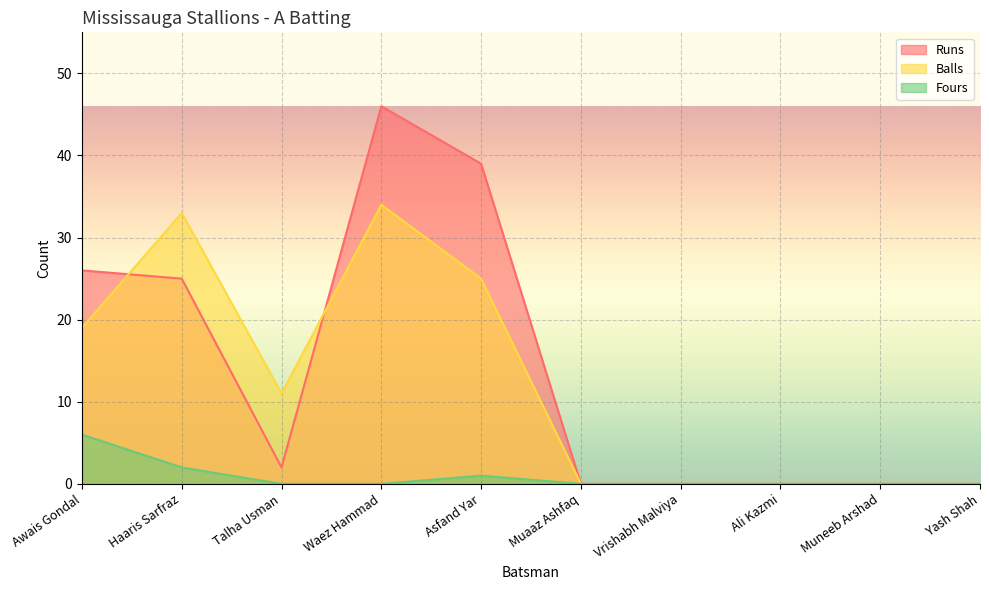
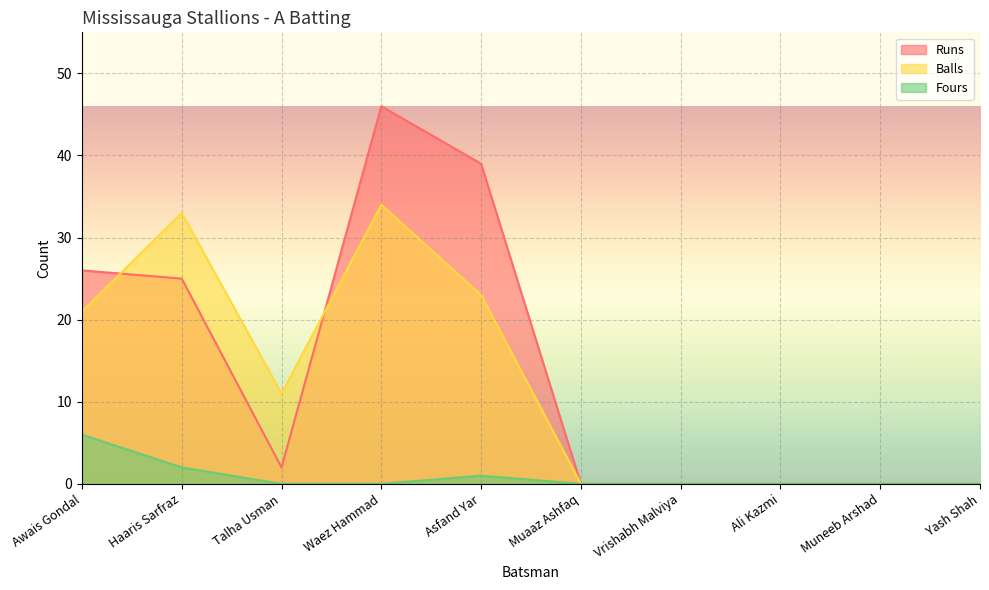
  {
    "Runs": {
      "Awais Gondal": 26,
      "Haaris Sarfraz": 25,
      "Talha Usman": 2,
      "Waez Hammad": 46,
      "Asfand Yar": 39
    },
    "Balls": {
-     "Awais Gondal": 19,
+     "Awais Gondal": 21,
      "Haaris Sarfraz": 33,
      "Talha Usman": 11,
      "Waez Hammad": 34,
-     "Asfand Yar": 25
+     "Asfand Yar": 23
    },
    "Fours": {
      "Awais Gondal": 6,
      "Haaris Sarfraz": 2,
      "Talha Usman": 0,
      "Waez Hammad": 0,
      "Asfand Yar": 1
    }
  }
